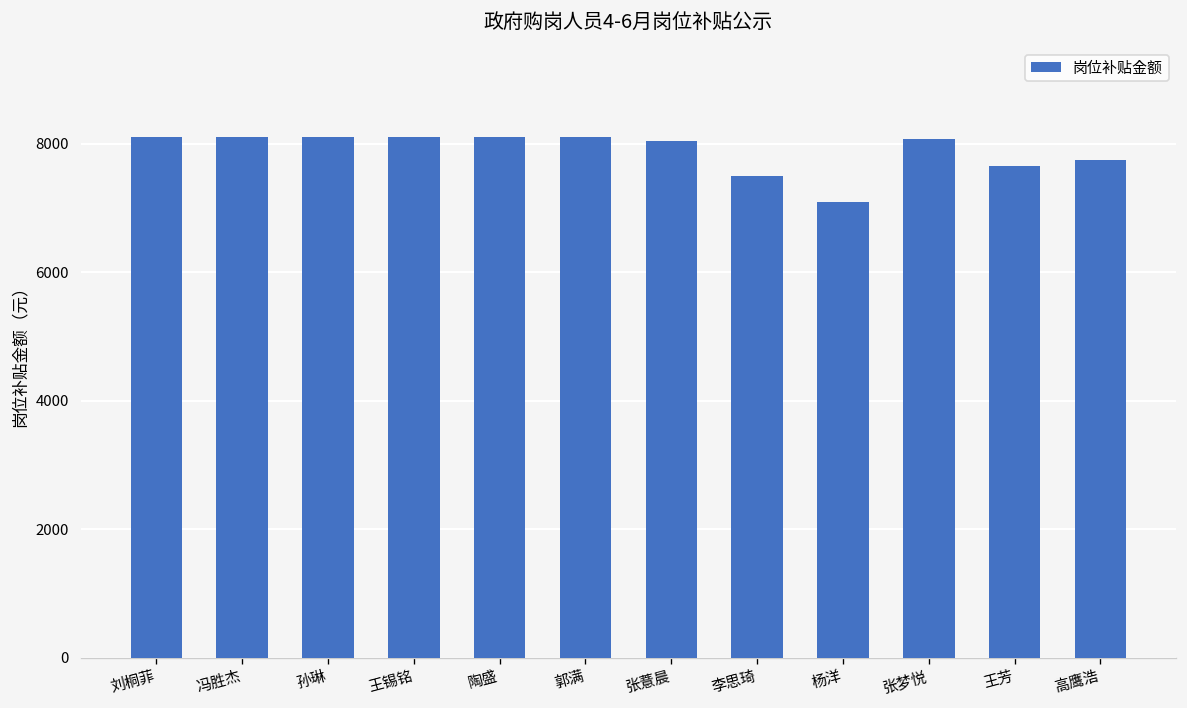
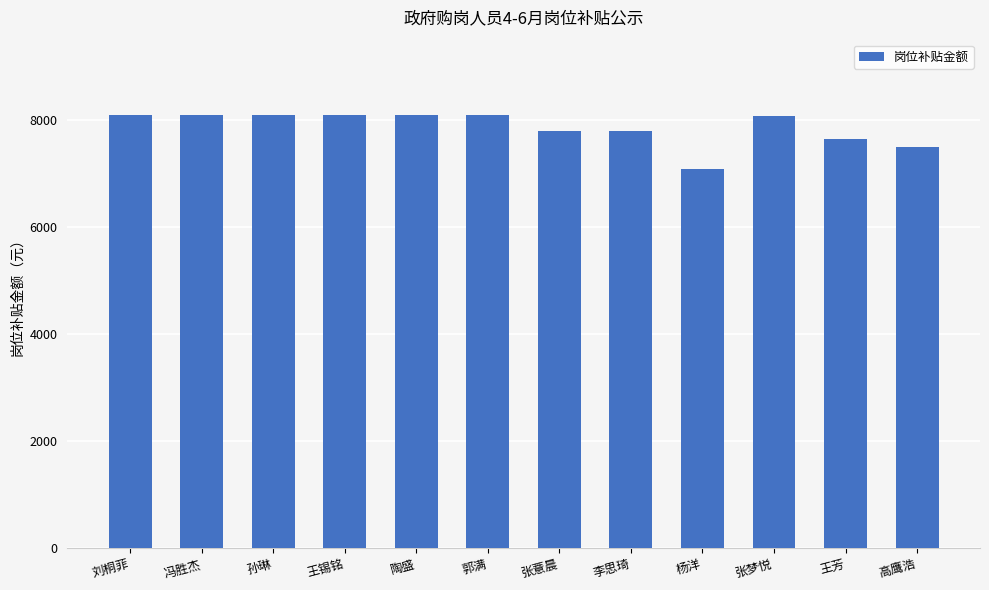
  {
    "刘桐菲": 8100,
    "冯胜杰": 8100,
    "孙琳": 8100,
    "王锡铭": 8100,
    "陶盛": 8100,
    "郭满": 8100,
-   "张薏晨": 8000,
-   "李思琦": 7500,
+   "张薏晨": 7800,
+   "李思琦": 7800,
    "杨洋": 7100,
    "张梦悦": 8100,
    "王芳": 7600,
-   "高鹰浩": 7700
+   "高鹰浩": 7500
  }
